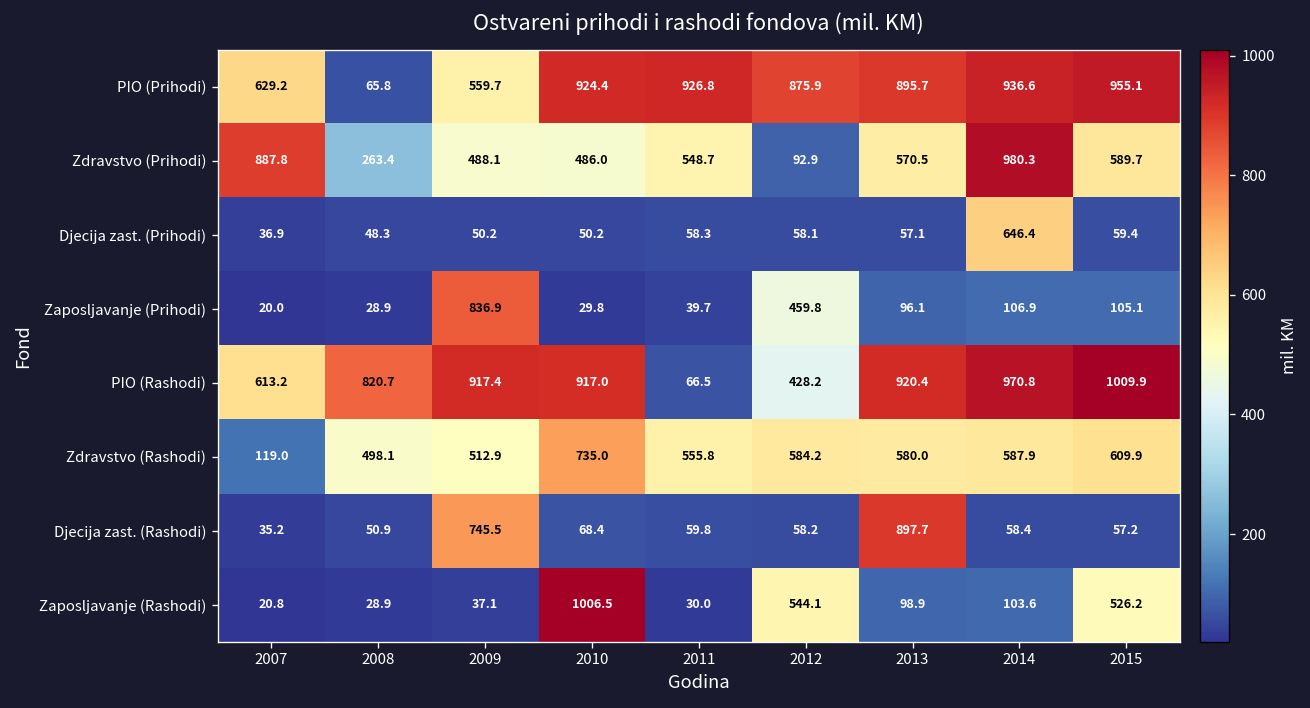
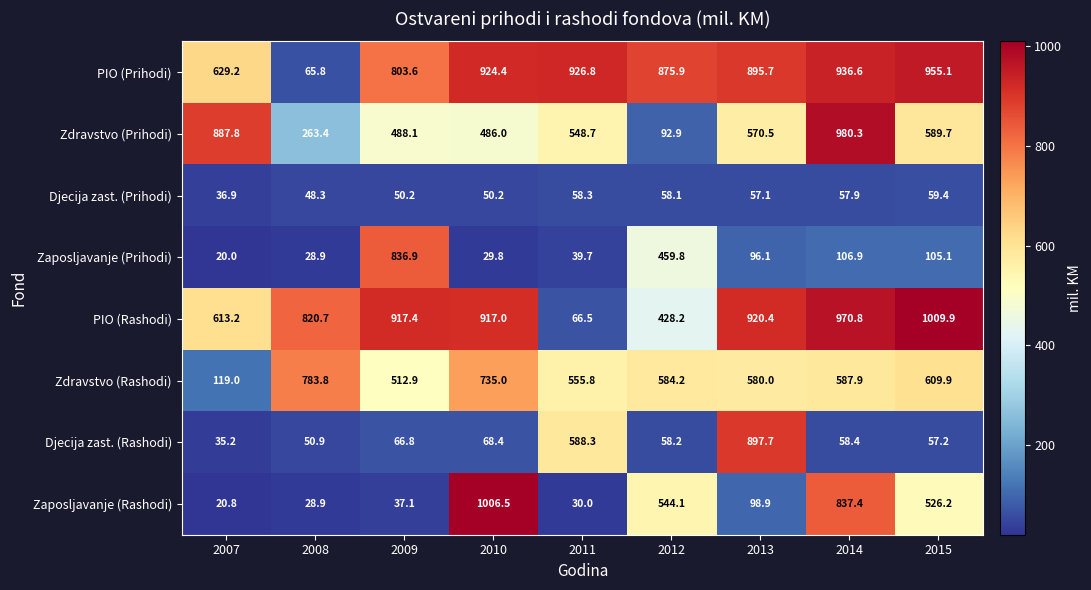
  {
    "PIO (Prihodi)": {
      "2007": 629.2,
      "2008": 65.8,
-     "2009": 559.7,
+     "2009": 803.6,
      "2010": 924.4,
      "2011": 926.8,
      "2012": 875.9,
      "2013": 895.7,
      "2014": 936.6,
      "2015": 955.1
    },
    "Zdravstvo (Prihodi)": {
      "2007": 887.8,
      "2008": 263.4,
      "2009": 488.1,
      "2010": 486.0,
      "2011": 548.7,
      "2012": 92.9,
      "2013": 570.5,
      "2014": 980.3,
      "2015": 589.7
    },
    "Djecija zast. (Prihodi)": {
      "2007": 36.9,
      "2008": 48.3,
      "2009": 50.2,
      "2010": 50.2,
      "2011": 58.3,
      "2012": 58.1,
      "2013": 57.1,
-     "2014": 646.4,
+     "2014": 57.9,
      "2015": 59.4
    },
    "Zaposljavanje (Prihodi)": {
      "2007": 20.0,
      "2008": 28.9,
      "2009": 836.9,
      "2010": 29.8,
      "2011": 39.7,
      "2012": 459.8,
      "2013": 96.1,
      "2014": 106.9,
      "2015": 105.1
    },
    "PIO (Rashodi)": {
      "2007": 613.2,
      "2008": 820.7,
      "2009": 917.4,
      "2010": 917.0,
      "2011": 66.5,
      "2012": 428.2,
      "2013": 920.4,
      "2014": 970.8,
      "2015": 1009.9
    },
    "Zdravstvo (Rashodi)": {
      "2007": 119.0,
-     "2008": 498.1,
+     "2008": 783.8,
      "2009": 512.9,
      "2010": 735.0,
      "2011": 555.8,
      "2012": 584.2,
      "2013": 580.0,
      "2014": 587.9,
      "2015": 609.9
    },
    "Djecija zast. (Rashodi)": {
      "2007": 35.2,
      "2008": 50.9,
-     "2009": 745.5,
+     "2009": 66.8,
      "2010": 68.4,
-     "2011": 59.8,
+     "2011": 588.3,
      "2012": 58.2,
      "2013": 897.7,
      "2014": 58.4,
      "2015": 57.2
    },
    "Zaposljavanje (Rashodi)": {
      "2007": 20.8,
      "2008": 28.9,
      "2009": 37.1,
      "2010": 1006.5,
      "2011": 30.0,
      "2012": 544.1,
      "2013": 98.9,
-     "2014": 103.6,
+     "2014": 837.4,
      "2015": 526.2
    }
  }
